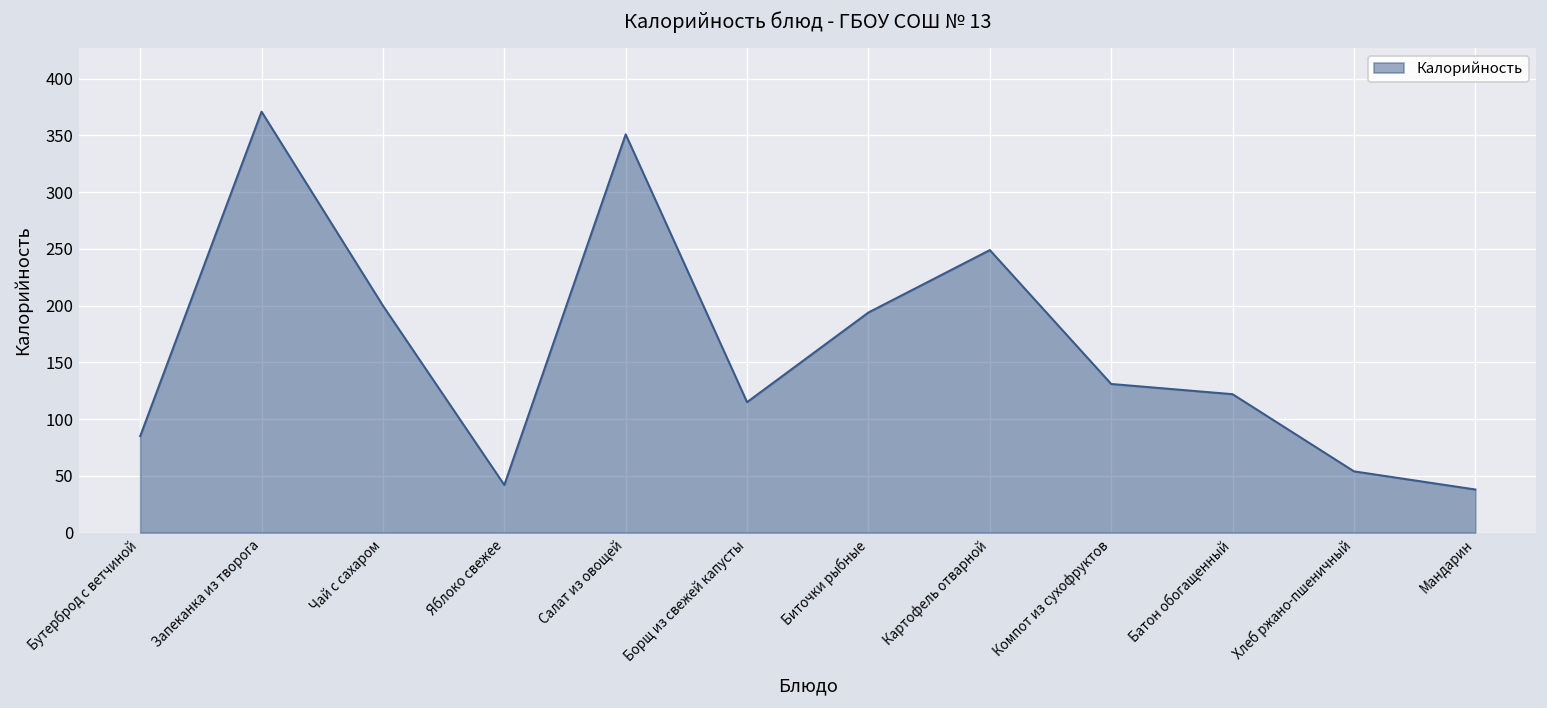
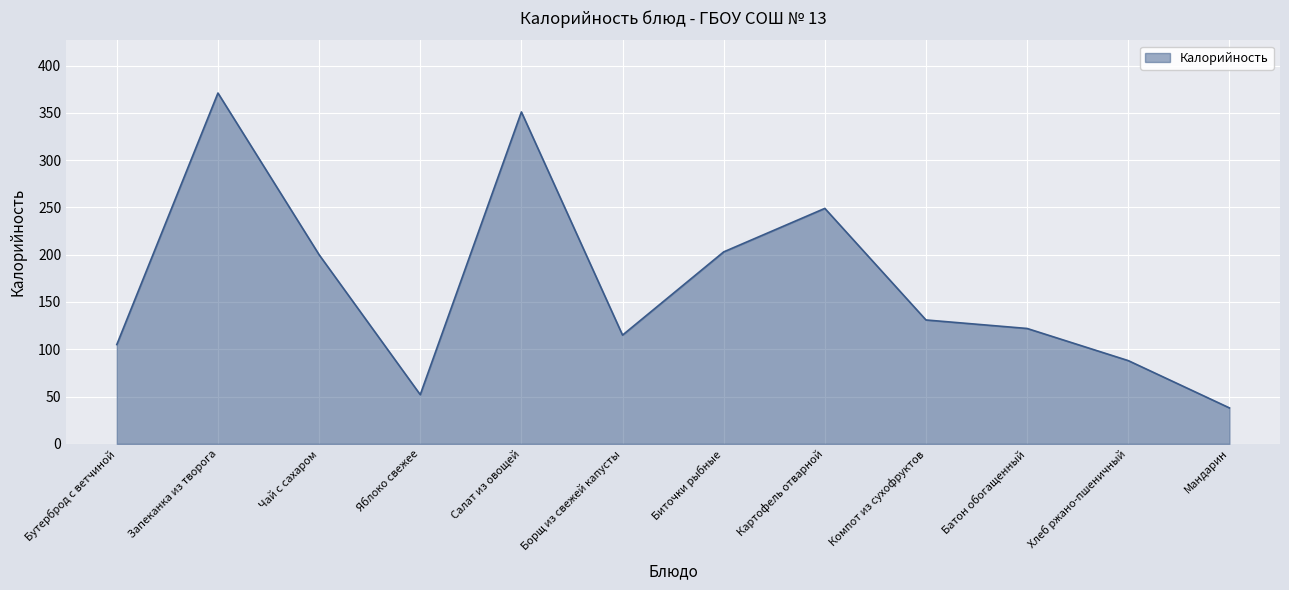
  {
-   "Бутерброд с ветчиной": 90,
+   "Бутерброд с ветчиной": 110,
    "Запеканка из творога": 370,
    "Чай с сахаром": 200,
-   "Яблоко свежее": 40,
+   "Яблоко свежее": 50,
    "Салат из овощей": 350,
    "Борщ из свежей капусты": 120,
-   "Биточки рыбные": 190,
+   "Биточки рыбные": 200,
    "Картофель отварной": 250,
    "Компот из сухофруктов": 130,
    "Батон обогащенный": 120,
-   "Хлеб ржано-пшеничный": 50,
+   "Хлеб ржано-пшеничный": 90,
    "Мандарин": 40
  }
